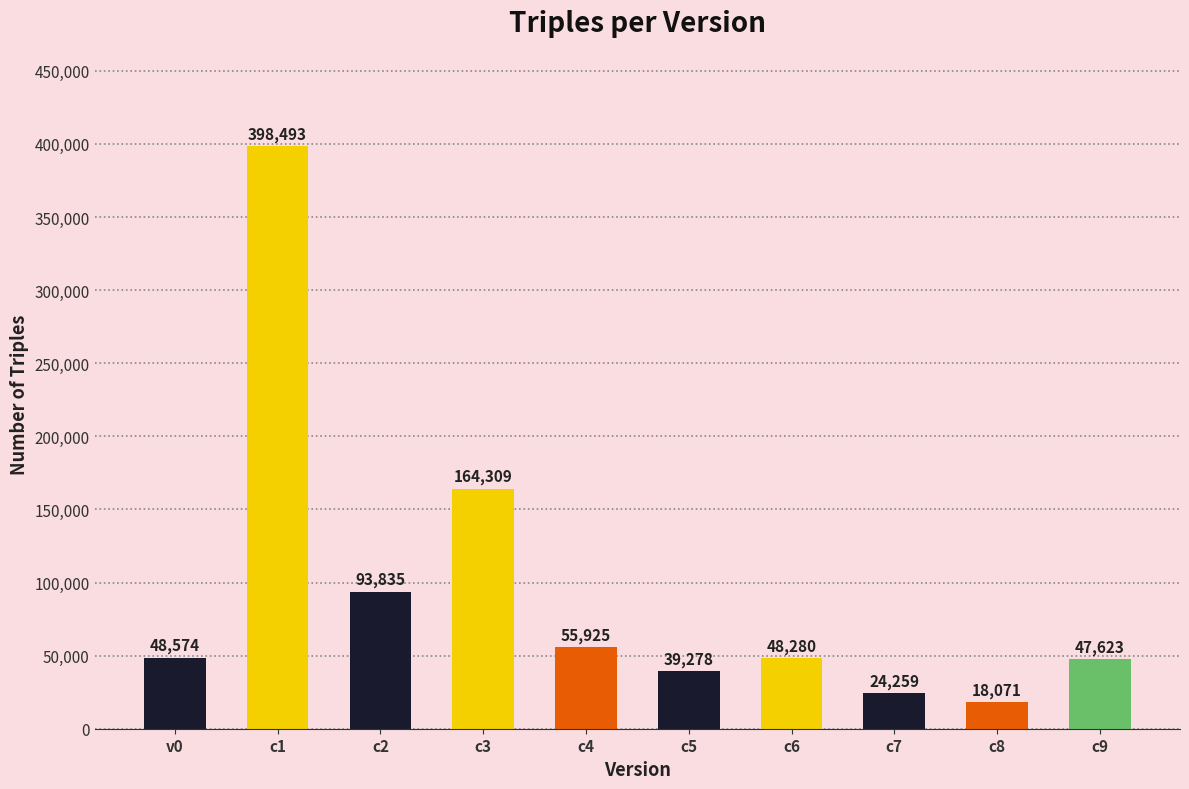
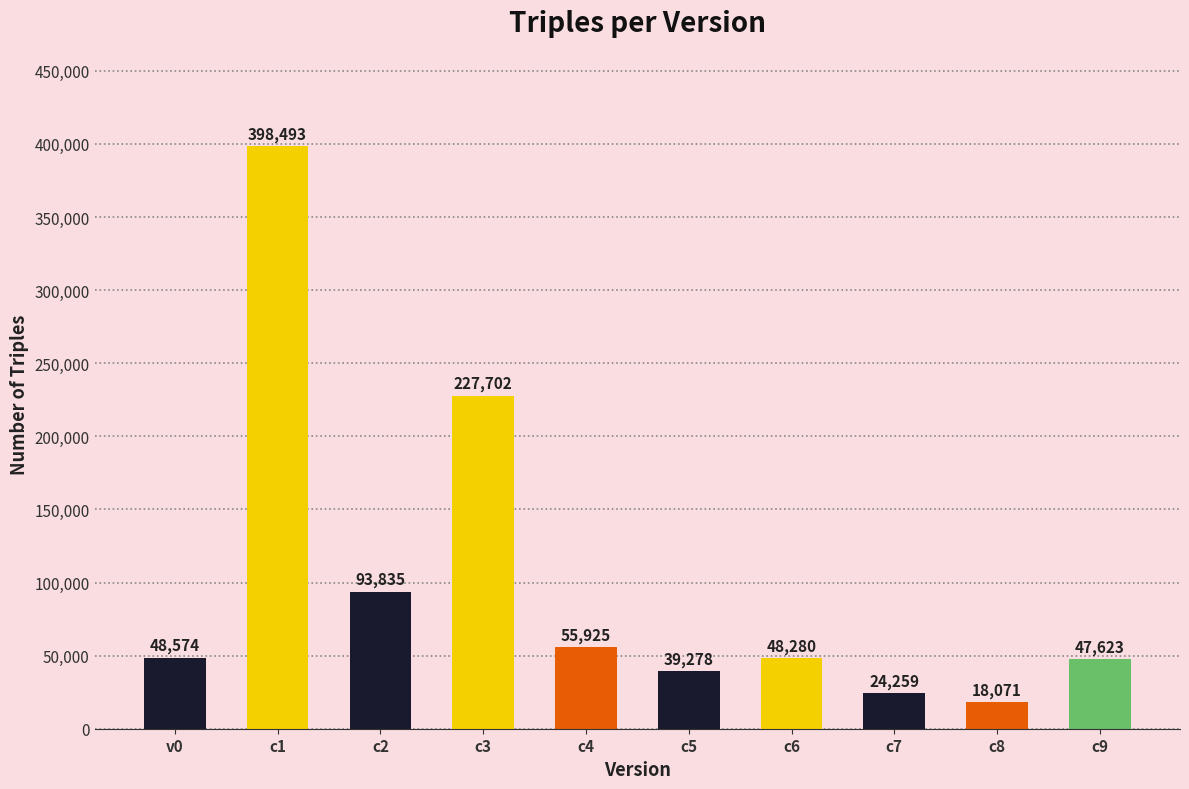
  {
    "v0": "48,574",
    "c1": "398,493",
    "c2": "93,835",
-   "c3": "164,309",
+   "c3": "227,702",
    "c4": "55,925",
    "c5": "39,278",
    "c6": "48,280",
    "c7": "24,259",
    "c8": "18,071",
    "c9": "47,623"
  }
